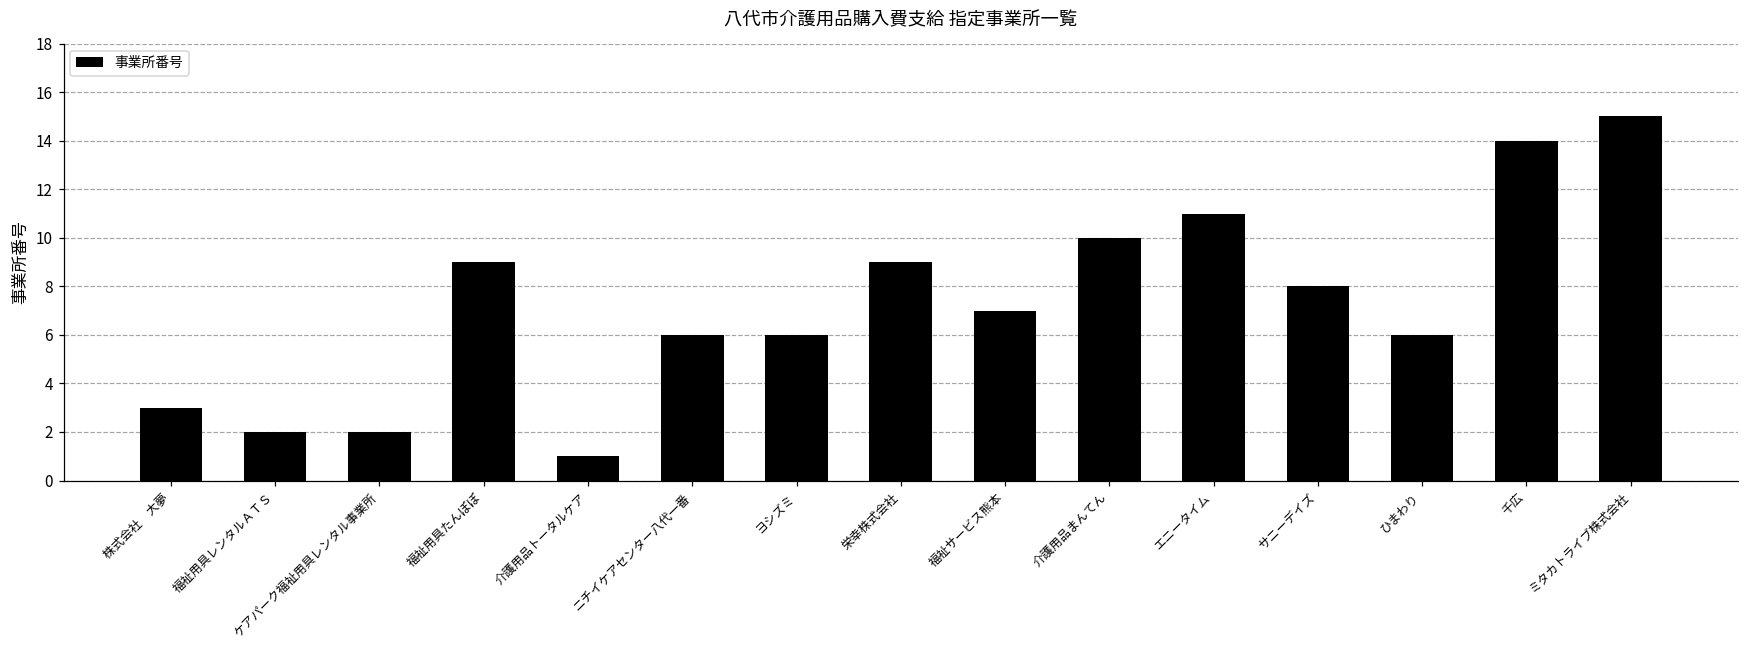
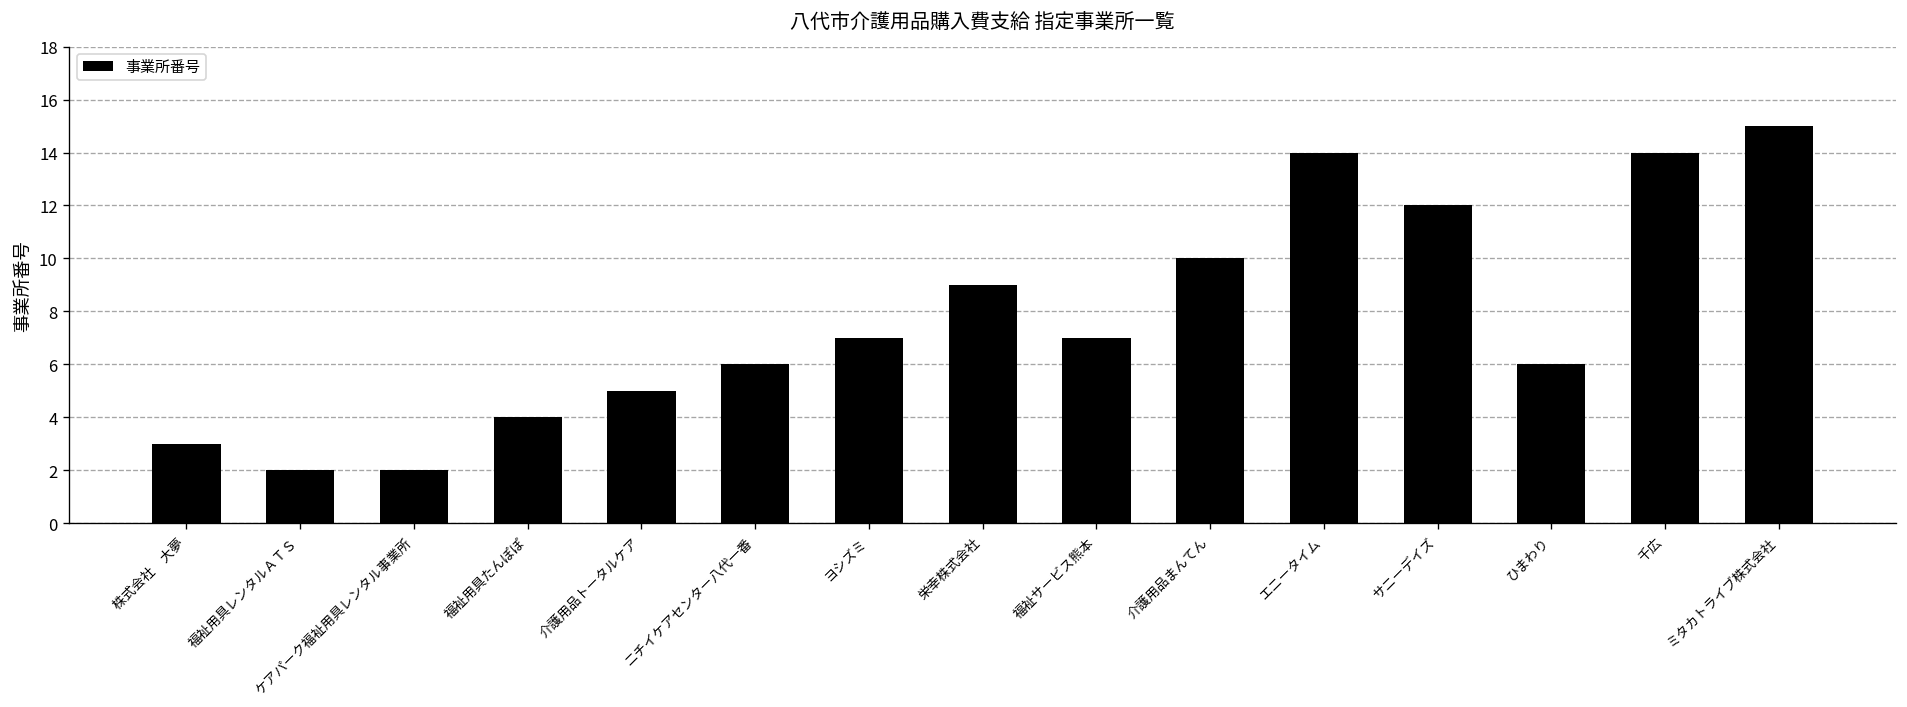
  {
    "株式会社 大夢": 3,
    "福祉用具レンタルＡＴＳ": 2,
    "ケアパーク福祉用具レンタル事業所": 2,
-   "福祉用具たんぽぽ": 9,
-   "介護用品トータルケア": 1,
+   "福祉用具たんぽぽ": 4,
+   "介護用品トータルケア": 5,
    "ニチイケアセンター八代一番": 6,
-   "ヨシズミ": 6,
+   "ヨシズミ": 7,
    "栄幸株式会社": 9,
    "福祉サービス熊本": 7,
    "介護用品まんてん": 10,
-   "エニータイム": 11,
-   "サニーデイズ": 8,
+   "エニータイム": 14,
+   "サニーデイズ": 12,
    "ひまわり": 6,
    "千広": 14,
    "ミタカトライブ株式会社": 15
  }
